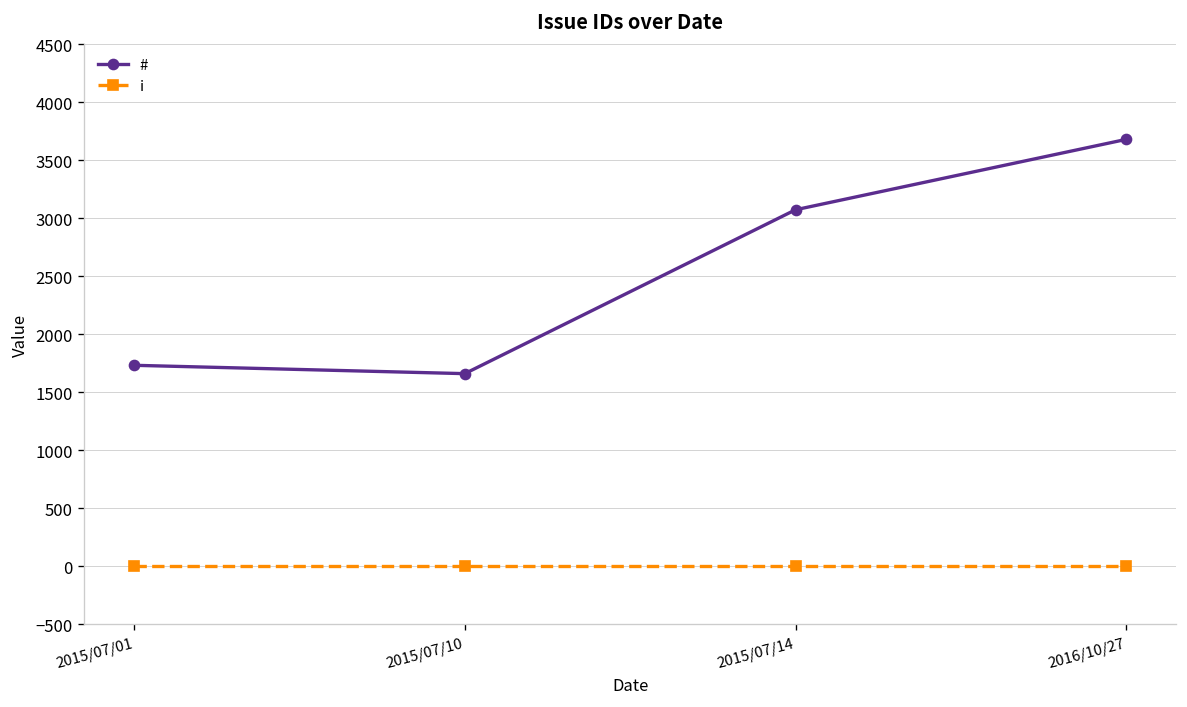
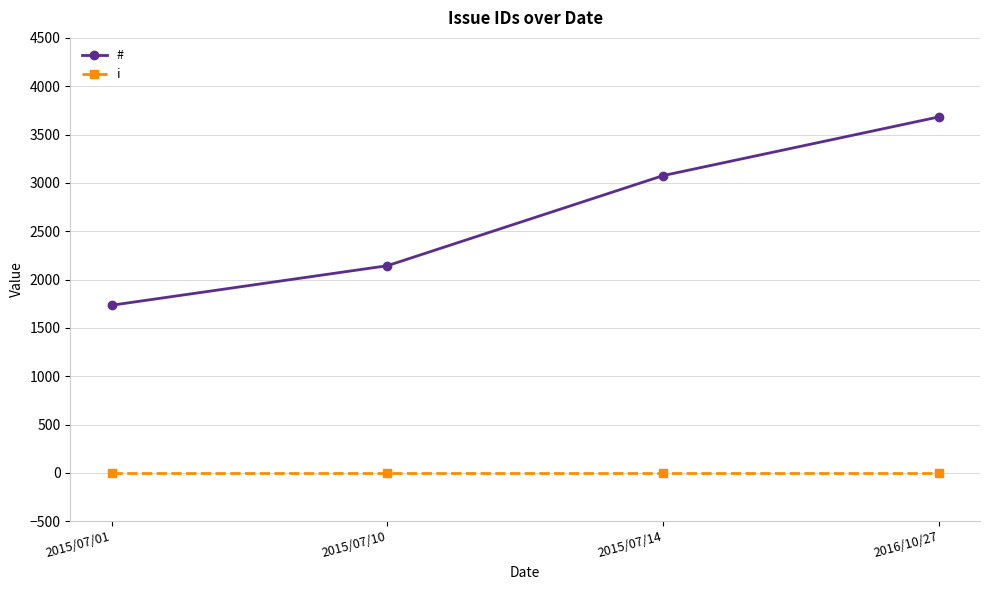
  {
    "#": {
      "2015/07/01": 1700,
-     "2015/07/10": 1700,
+     "2015/07/10": 2100,
      "2015/07/14": 3100,
      "2016/10/27": 3700
    },
    "i": {
      "2015/07/01": 0,
      "2015/07/10": 0,
      "2015/07/14": 0,
      "2016/10/27": 0
    }
  }
